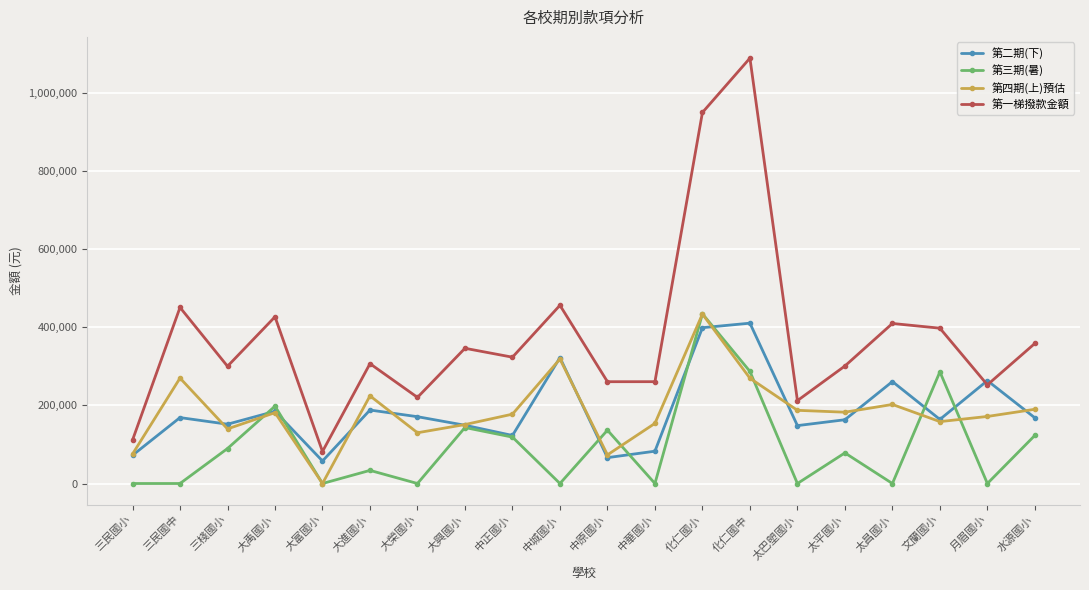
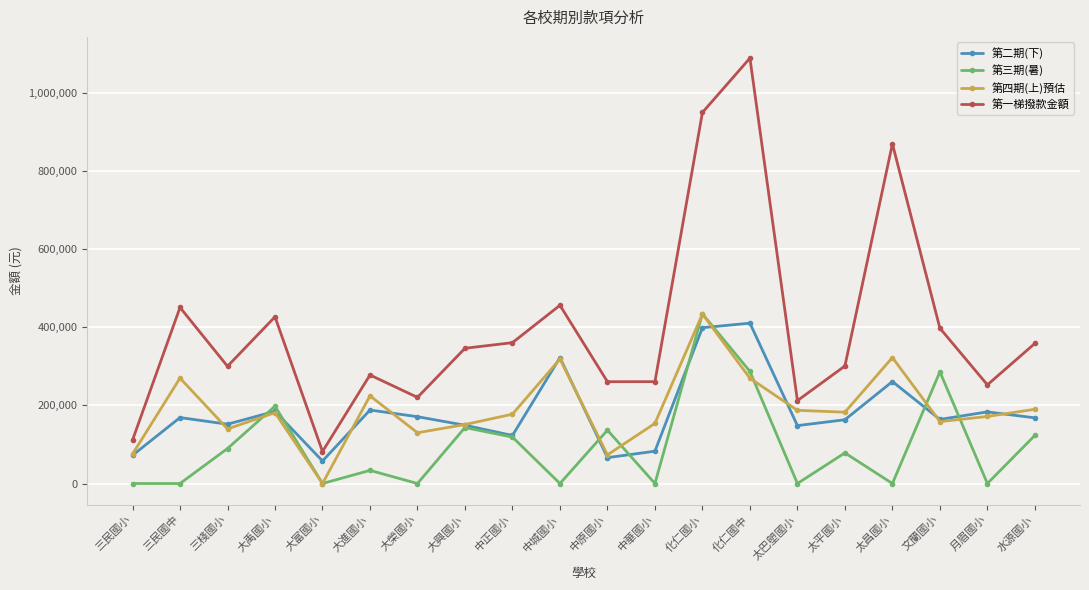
  {
    "第二期(下)": {
      "三民國中": "170,000",
      "三棧國小": "150,000",
      "大富國小": "60,000",
      "大進國小": "190,000",
      "大榮國小": "170,000",
      "中原國小": "70,000",
      "中華國小": "80,000",
      "化仁國小": "400,000",
      "化仁國中": "410,000",
      "太巴塱國小": "150,000",
      "太平國小": "160,000",
      "太昌國小": "260,000",
-     "月眉國小": "260,000",
+     "月眉國小": "180,000",
      "水源國小": "170,000"
    },
    "第三期(暑)": {
      "三民國小": "0",
      "三民國中": "0",
      "三棧國小": "90,000",
      "大禹國小": "200,000",
      "大進國小": "30,000",
      "大榮國小": "0",
      "中城國小": "0",
      "中原國小": "140,000",
      "中華國小": "0",
      "化仁國中": "290,000",
      "太巴塱國小": "0",
      "太平國小": "80,000",
      "太昌國小": "0",
      "文蘭國小": "290,000",
      "月眉國小": "0",
      "水源國小": "120,000"
    },
    "第四期(上)預估": {
      "三民國中": "270,000",
      "三棧國小": "140,000",
      "大進國小": "220,000",
      "大榮國小": "130,000",
      "中正國小": "180,000",
      "中原國小": "70,000",
      "中華國小": "150,000",
      "化仁國中": "270,000",
      "太巴塱國小": "190,000",
      "太平國小": "180,000",
-     "太昌國小": "200,000",
+     "太昌國小": "320,000",
      "月眉國小": "170,000",
      "水源國小": "190,000"
    },
    "第一梯撥款金額": {
      "三民國小": "110,000",
      "三民國中": "450,000",
      "三棧國小": "300,000",
      "大禹國小": "430,000",
      "大富國小": "80,000",
-     "大進國小": "310,000",
+     "大進國小": "280,000",
      "大榮國小": "220,000",
      "大興國小": "350,000",
-     "中正國小": "320,000",
+     "中正國小": "360,000",
      "中城國小": "460,000",
      "中原國小": "260,000",
      "中華國小": "260,000",
      "化仁國小": "950,000",
      "化仁國中": "1,090,000",
      "太巴塱國小": "210,000",
      "太平國小": "300,000",
-     "太昌國小": "410,000",
+     "太昌國小": "870,000",
      "文蘭國小": "400,000",
      "月眉國小": "250,000",
      "水源國小": "360,000"
    }
  }
